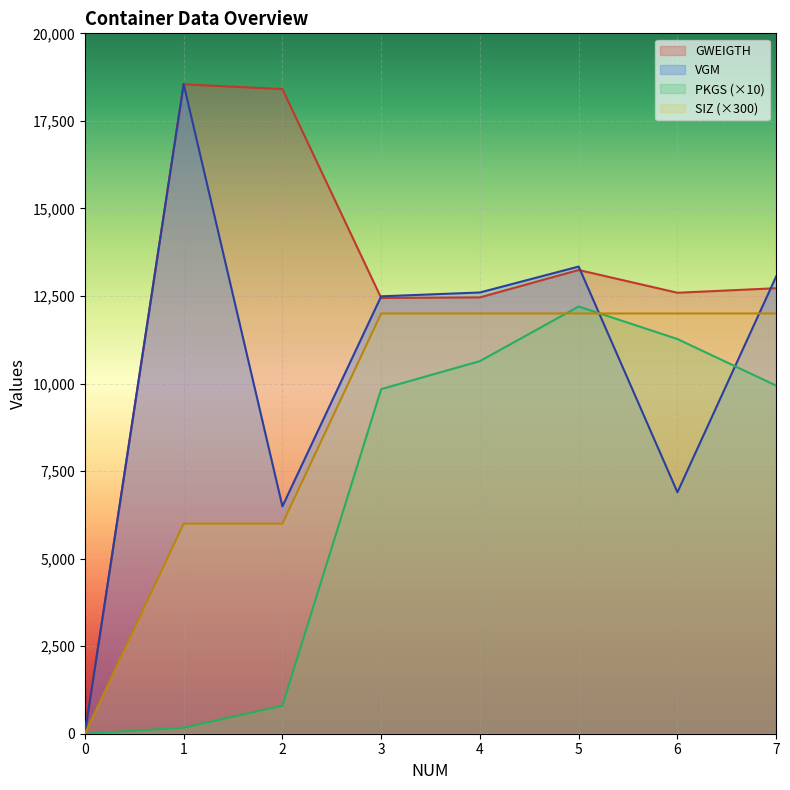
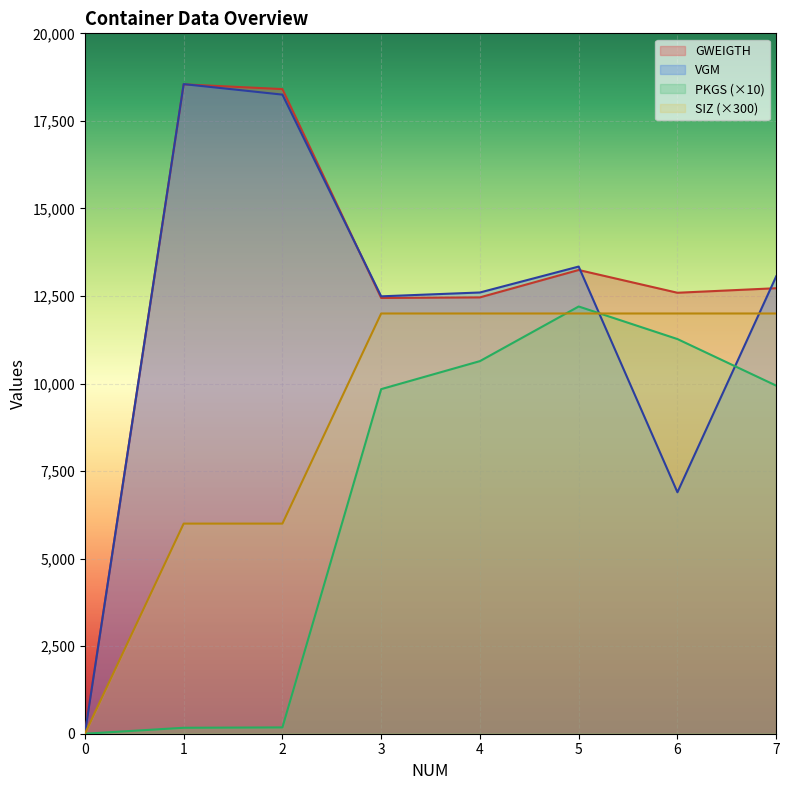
  {
    "GWEIGTH": {
      "2": "18,400",
      "4": "12,500",
      "5": "13,200",
      "6": "12,600",
      "7": "12,700"
    },
    "VGM": {
-     "2": "6,500",
+     "2": "18,300",
      "4": "12,600",
      "5": "13,300",
      "6": "6,900",
      "7": "13,100"
    },
    "PKGS (×10)": {
      "1": "200",
-     "2": "800",
+     "2": "200",
      "3": "9,800",
      "4": "10,600",
      "5": "12,200",
      "6": "11,300",
      "7": "9,900"
    },
    "SIZ (×300)": {
      "1": "6,000",
      "2": "6,000",
      "3": "12,000",
      "4": "12,000",
      "5": "12,000",
      "6": "12,000",
      "7": "12,000"
    }
  }
